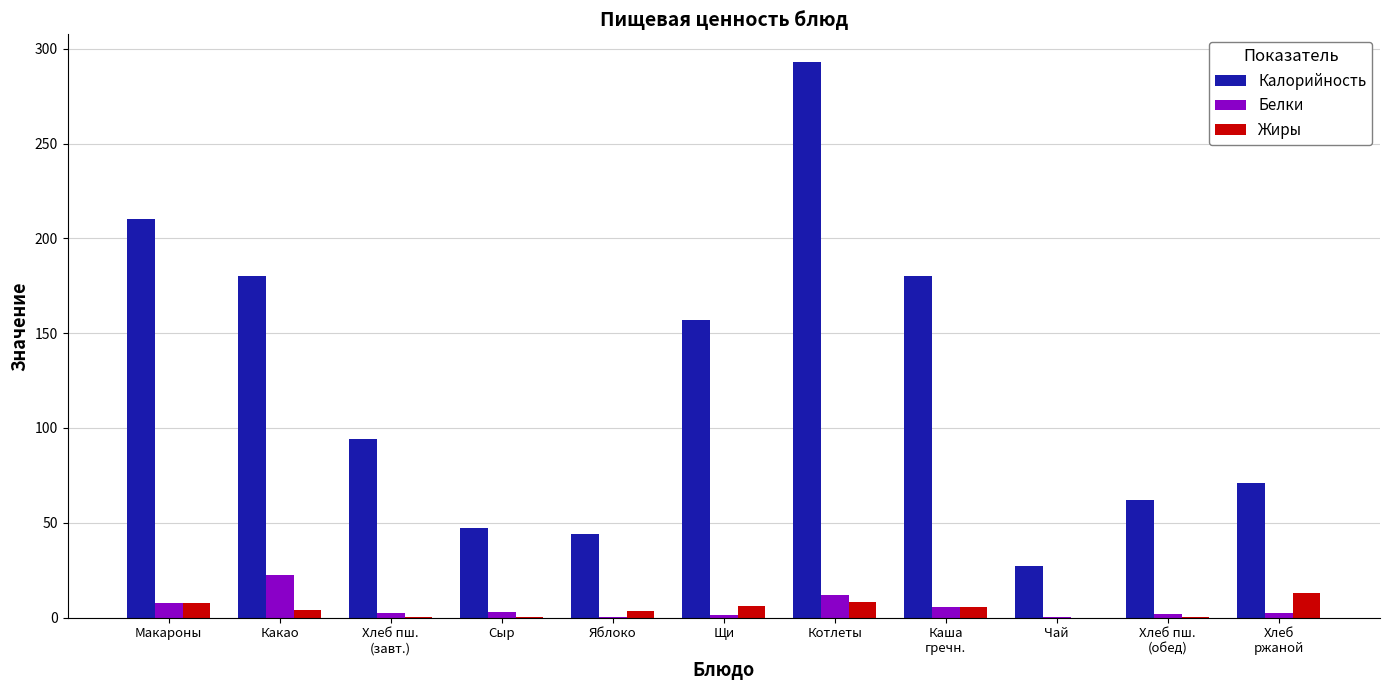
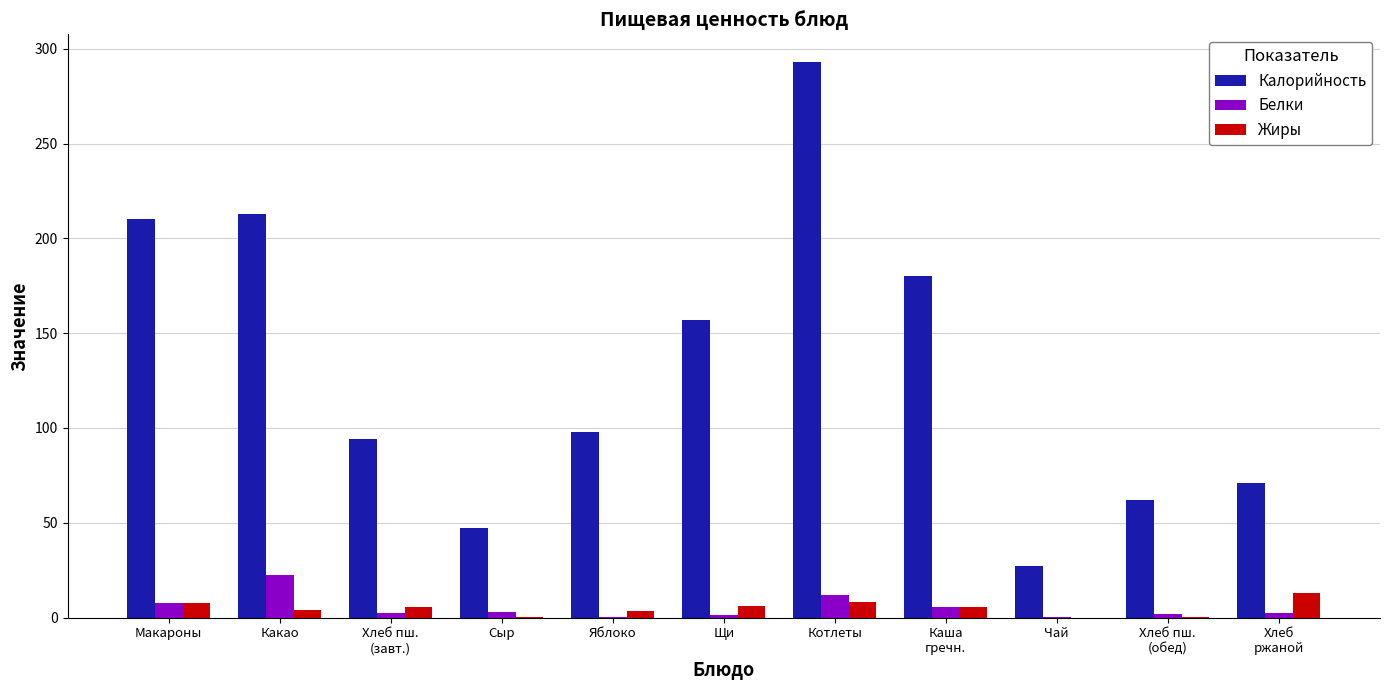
  {
    "Калорийность": {
      "Макароны": 210,
-     "Какао": 180,
+     "Какао": 213,
      "Хлеб пш. (завт.)": 94,
      "Сыр": 47,
-     "Яблоко": 44,
+     "Яблоко": 98,
      "Щи": 157,
      "Котлеты": 293,
      "Каша гречн.": 180,
      "Чай": 27,
      "Хлеб пш. (обед)": 62,
      "Хлеб ржаной": 71
    },
    "Белки": {
      "Макароны": 8,
      "Какао": 23,
      "Хлеб пш. (завт.)": 2,
      "Сыр": 3,
      "Щи": 1,
      "Котлеты": 12,
      "Каша гречн.": 6,
      "Хлеб пш. (обед)": 2,
      "Хлеб ржаной": 2
    },
    "Жиры": {
      "Макароны": 8,
      "Какао": 4,
-     "Хлеб пш. (завт.)": 0,
+     "Хлеб пш. (завт.)": 6,
      "Яблоко": 4,
      "Щи": 6,
      "Котлеты": 8,
      "Каша гречн.": 5,
      "Чай": 0,
      "Хлеб ржаной": 13
    }
  }
